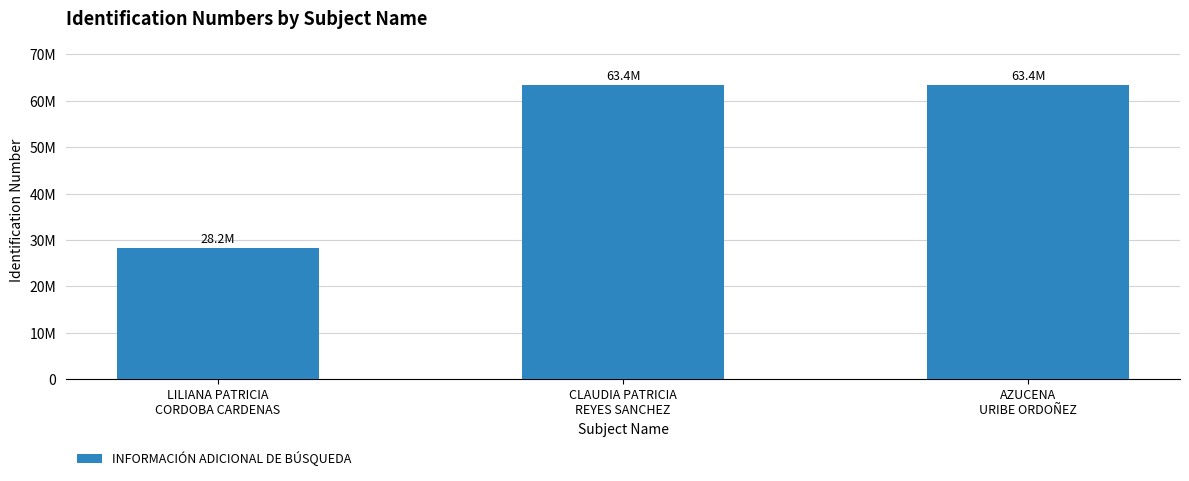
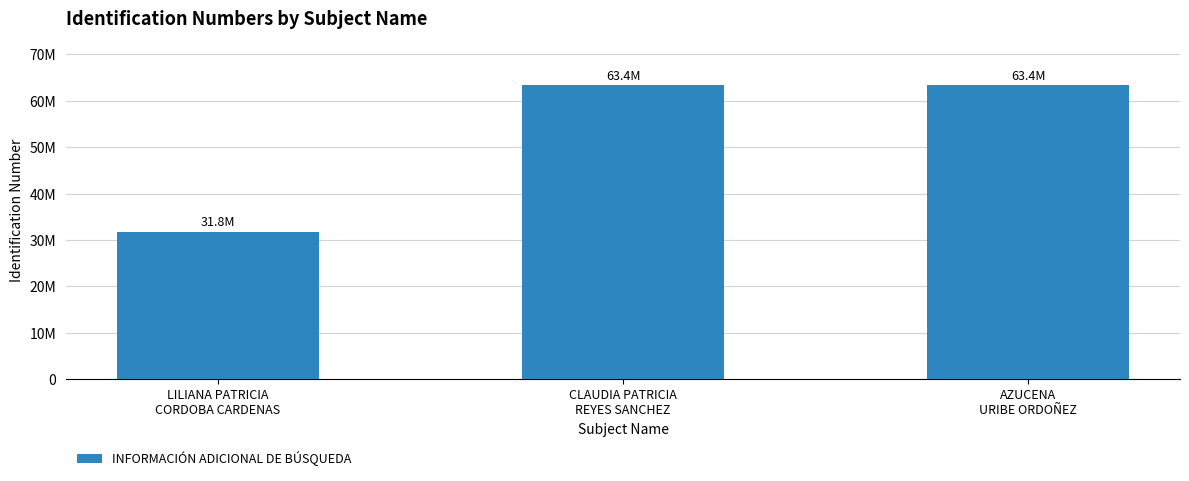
  {
-   "LILIANA PATRICIA CORDOBA CARDENAS": "28.2M",
+   "LILIANA PATRICIA CORDOBA CARDENAS": "31.8M",
    "CLAUDIA PATRICIA REYES SANCHEZ": "63.4M",
    "AZUCENA URIBE ORDOÑEZ": "63.4M"
  }
